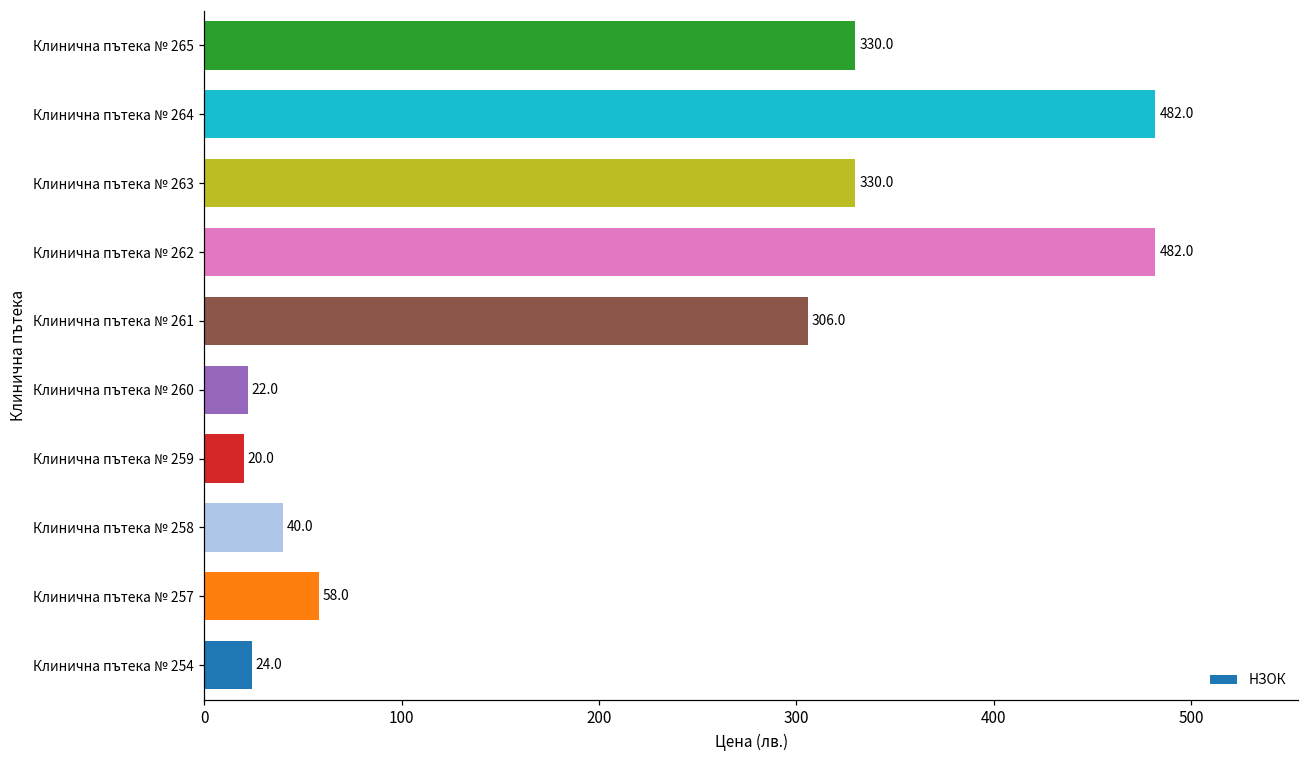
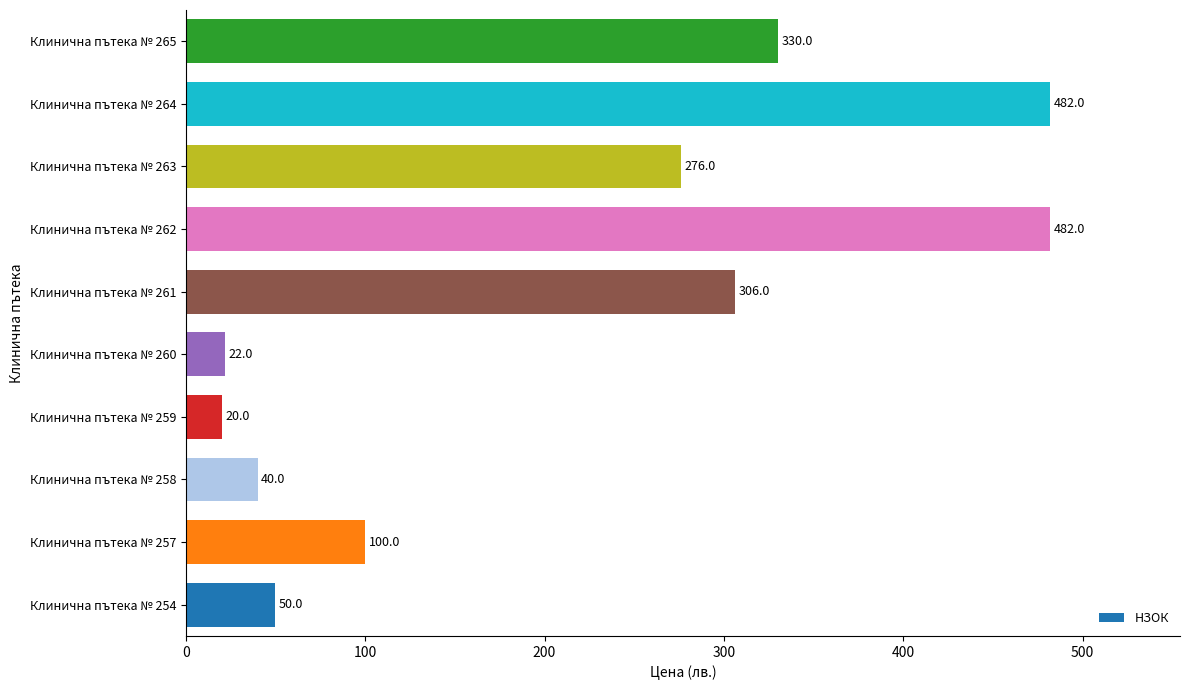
  {
    "Клинична пътека № 265": 330.0,
    "Клинична пътека № 264": 482.0,
-   "Клинична пътека № 263": 330.0,
+   "Клинична пътека № 263": 276.0,
    "Клинична пътека № 262": 482.0,
    "Клинична пътека № 261": 306.0,
    "Клинична пътека № 260": 22.0,
    "Клинична пътека № 259": 20.0,
    "Клинична пътека № 258": 40.0,
-   "Клинична пътека № 257": 58.0,
-   "Клинична пътека № 254": 24.0
+   "Клинична пътека № 257": 100.0,
+   "Клинична пътека № 254": 50.0
  }
